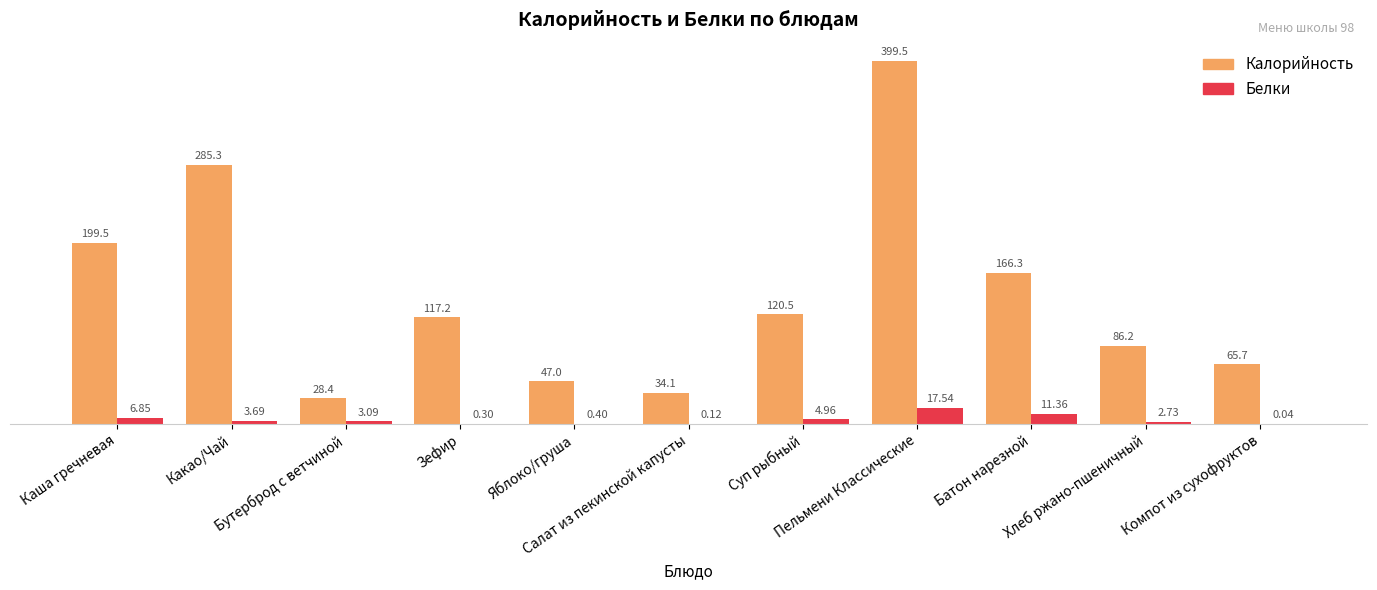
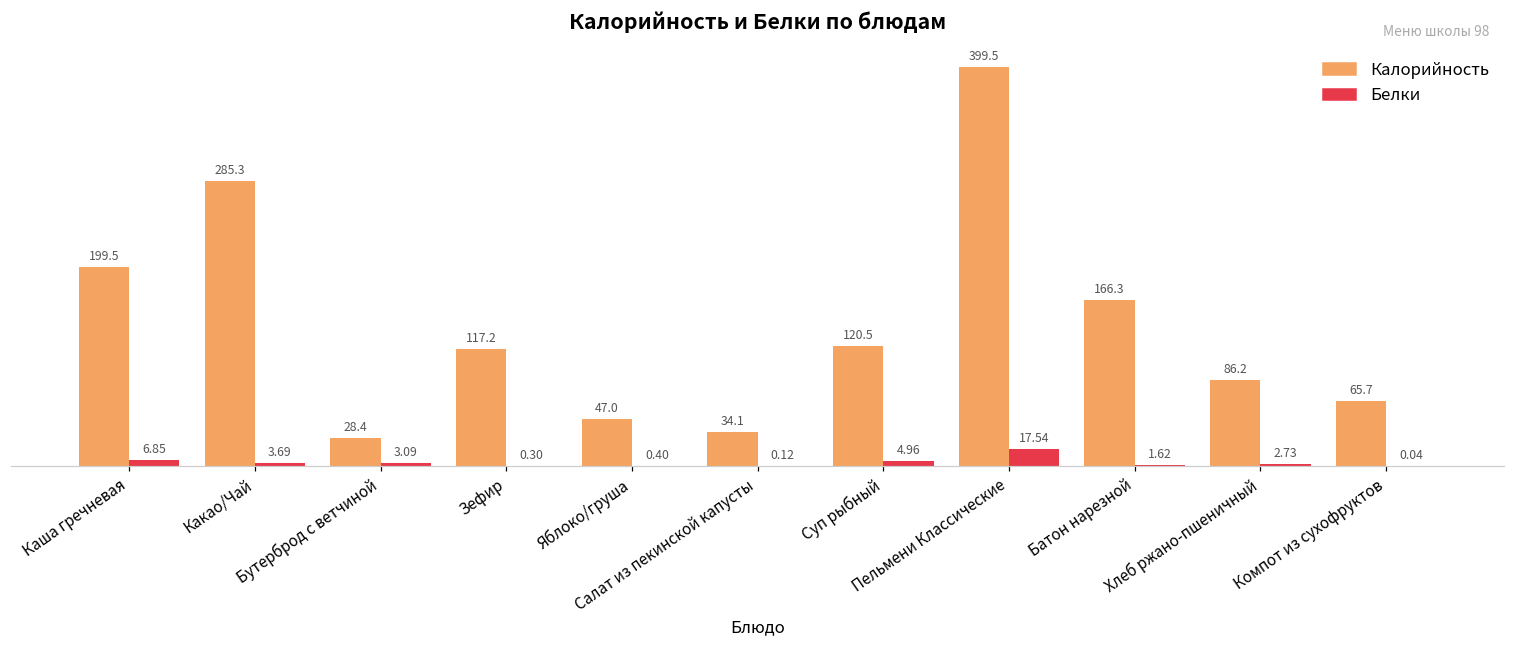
  {
    "Калорийность": {
      "Каша гречневая": 199.5,
      "Какао/Чай": 285.3,
      "Бутерброд с ветчиной": 28.4,
      "Зефир": 117.2,
      "Яблоко/груша": 47.0,
      "Салат из пекинской капусты": 34.1,
      "Суп рыбный": 120.5,
      "Пельмени Классические": 399.5,
      "Батон нарезной": 166.3,
      "Хлеб ржано-пшеничный": 86.2,
      "Компот из сухофруктов": 65.7
    },
    "Белки": {
      "Каша гречневая": 6.85,
      "Какао/Чай": 3.69,
      "Бутерброд с ветчиной": 3.09,
      "Зефир": 0.30,
      "Яблоко/груша": 0.40,
      "Салат из пекинской капусты": 0.12,
      "Суп рыбный": 4.96,
      "Пельмени Классические": 17.54,
-     "Батон нарезной": 11.36,
+     "Батон нарезной": 1.62,
      "Хлеб ржано-пшеничный": 2.73,
      "Компот из сухофруктов": 0.04
    }
  }
